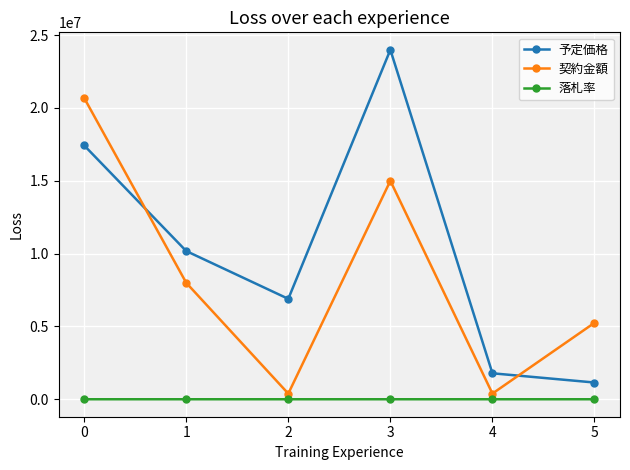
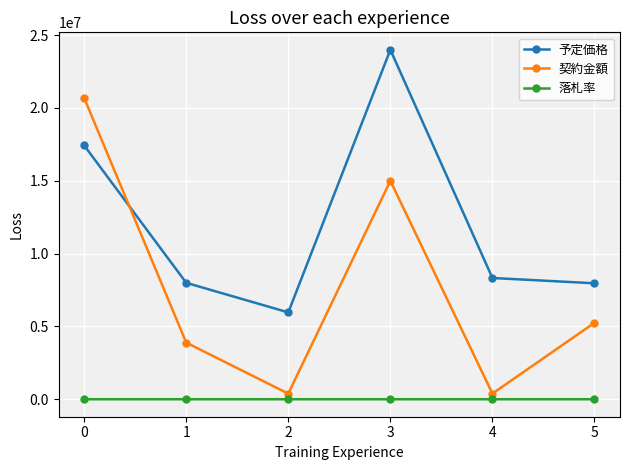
  {
    "予定価格": {
      "0": 17400000,
-     "1": 10200000,
-     "2": 6900000,
+     "1": 8000000,
+     "2": 6000000,
      "3": 24000000,
-     "4": 1800000,
-     "5": 1100000
+     "4": 8300000,
+     "5": 8000000
    },
    "契約金額": {
      "0": 20700000,
-     "1": 8000000,
+     "1": 3900000,
      "2": 400000,
      "3": 15000000,
      "4": 400000,
      "5": 5200000
    },
    "落札率": {
      "0": 0,
      "1": 0,
      "2": 0,
      "3": 0,
      "4": 0,
      "5": 0
    }
  }
